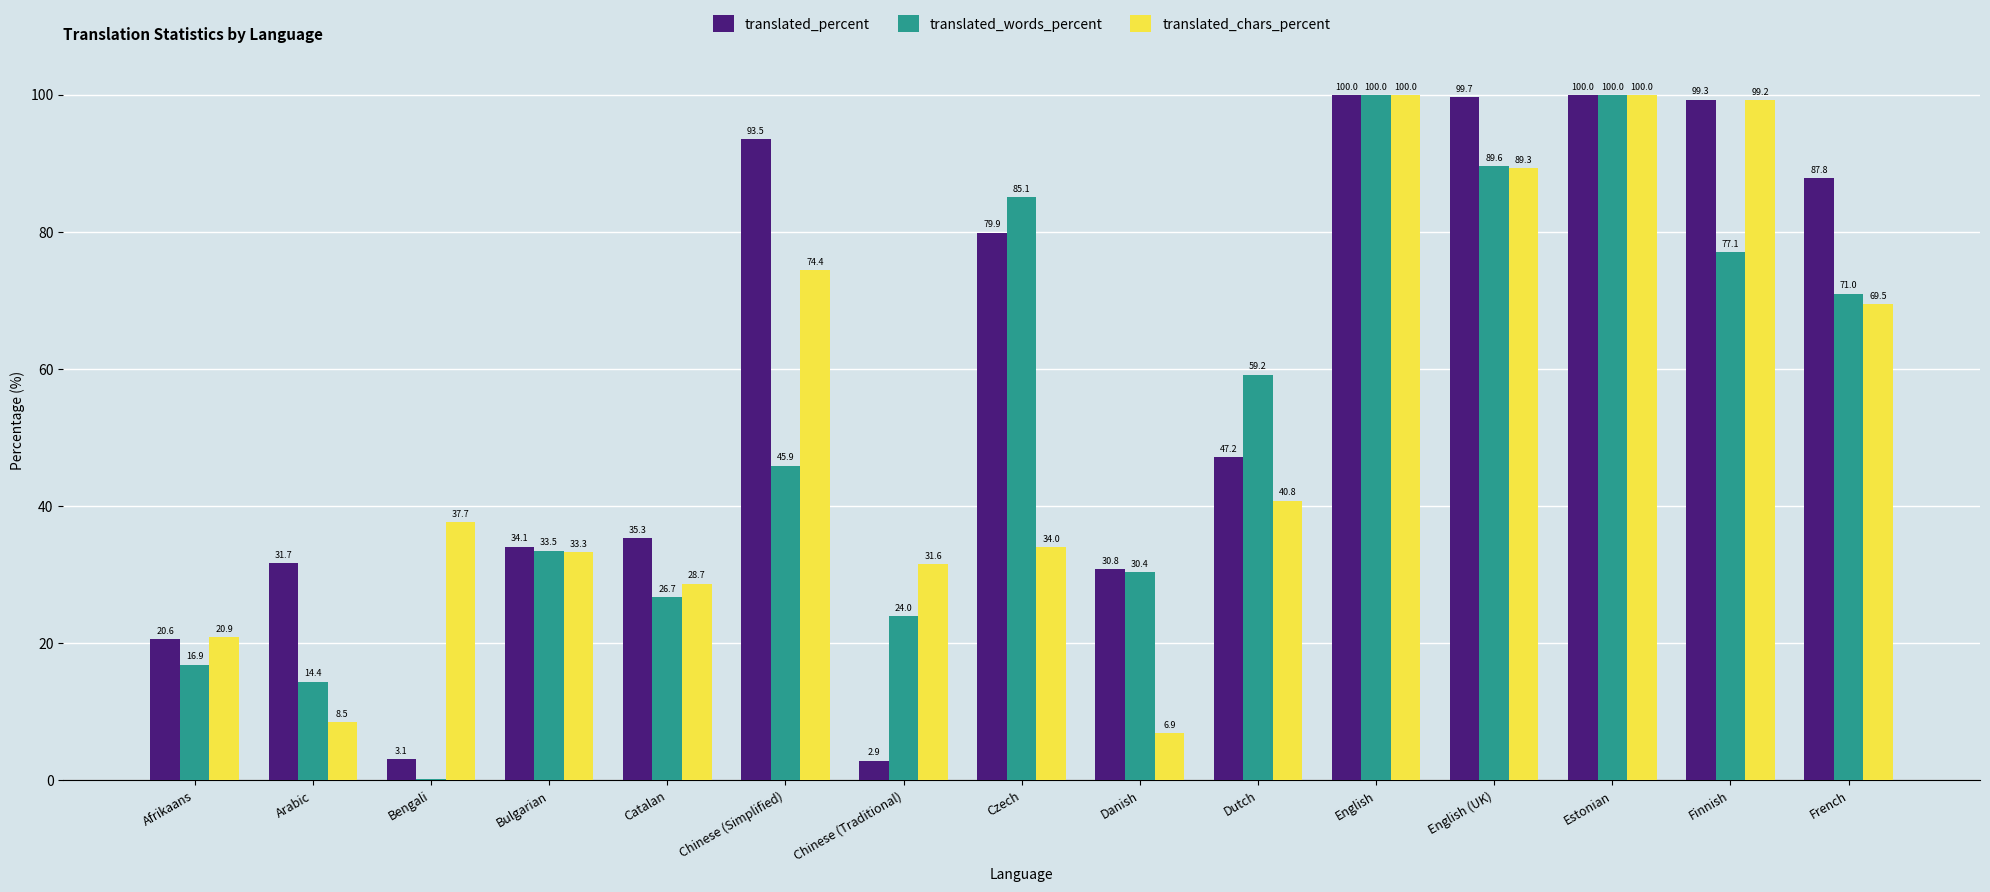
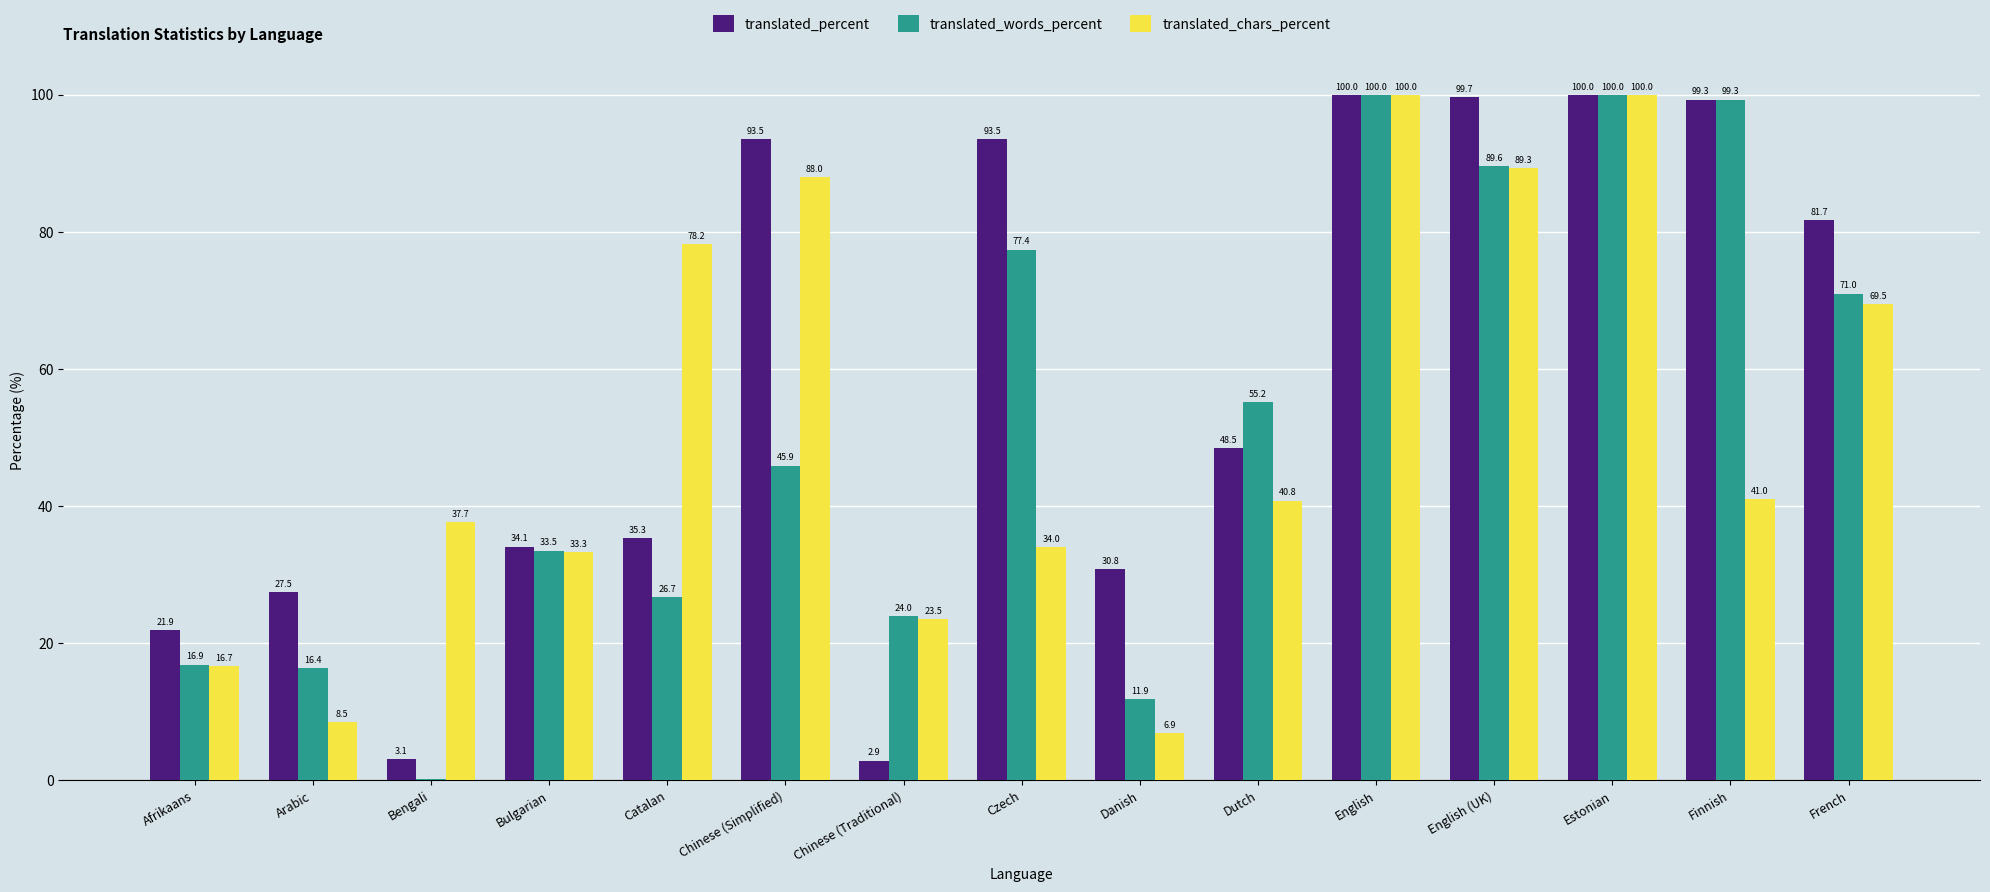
  {
    "translated_percent": {
-     "Afrikaans": 20.6,
-     "Arabic": 31.7,
+     "Afrikaans": 21.9,
+     "Arabic": 27.5,
      "Bengali": 3.1,
      "Bulgarian": 34.1,
      "Catalan": 35.3,
      "Chinese (Simplified)": 93.5,
      "Chinese (Traditional)": 2.9,
-     "Czech": 79.9,
+     "Czech": 93.5,
      "Danish": 30.8,
-     "Dutch": 47.2,
+     "Dutch": 48.5,
      "English": 100.0,
      "English (UK)": 99.7,
      "Estonian": 100.0,
      "Finnish": 99.3,
-     "French": 87.8
+     "French": 81.7
    },
    "translated_words_percent": {
      "Afrikaans": 16.9,
-     "Arabic": 14.4,
+     "Arabic": 16.4,
      "Bulgarian": 33.5,
      "Catalan": 26.7,
      "Chinese (Simplified)": 45.9,
      "Chinese (Traditional)": 24.0,
-     "Czech": 85.1,
-     "Danish": 30.4,
-     "Dutch": 59.2,
+     "Czech": 77.4,
+     "Danish": 11.9,
+     "Dutch": 55.2,
      "English": 100.0,
      "English (UK)": 89.6,
      "Estonian": 100.0,
-     "Finnish": 77.1,
+     "Finnish": 99.3,
      "French": 71.0
    },
    "translated_chars_percent": {
-     "Afrikaans": 20.9,
+     "Afrikaans": 16.7,
      "Arabic": 8.5,
      "Bengali": 37.7,
      "Bulgarian": 33.3,
-     "Catalan": 28.7,
-     "Chinese (Simplified)": 74.4,
-     "Chinese (Traditional)": 31.6,
+     "Catalan": 78.2,
+     "Chinese (Simplified)": 88.0,
+     "Chinese (Traditional)": 23.5,
      "Czech": 34.0,
      "Danish": 6.9,
      "Dutch": 40.8,
      "English": 100.0,
      "English (UK)": 89.3,
      "Estonian": 100.0,
-     "Finnish": 99.2,
+     "Finnish": 41.0,
      "French": 69.5
    }
  }
